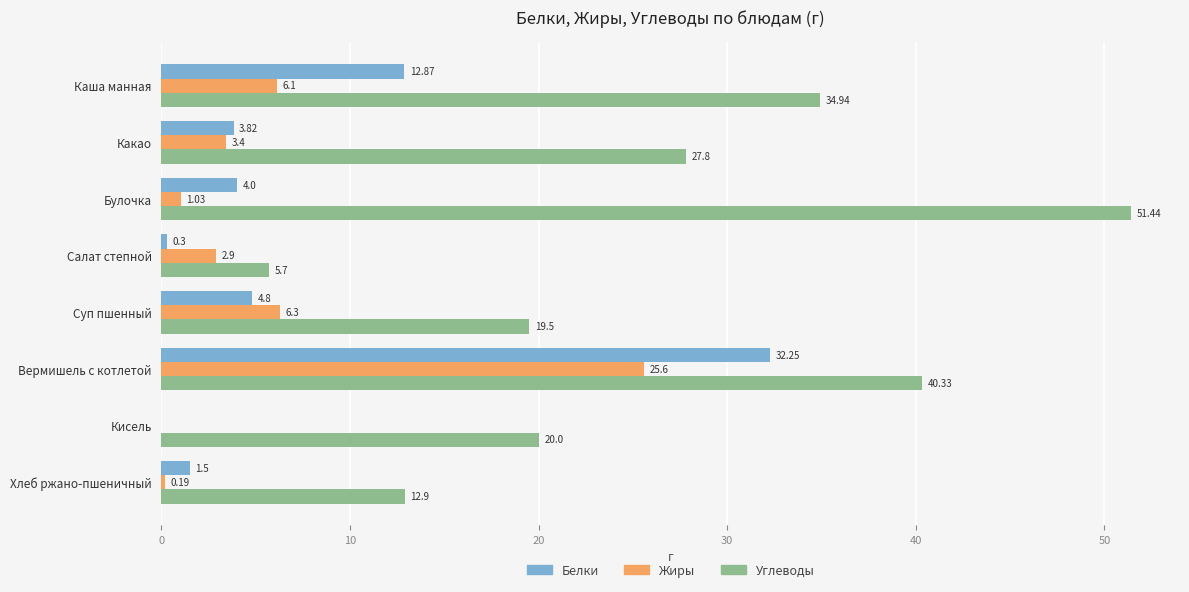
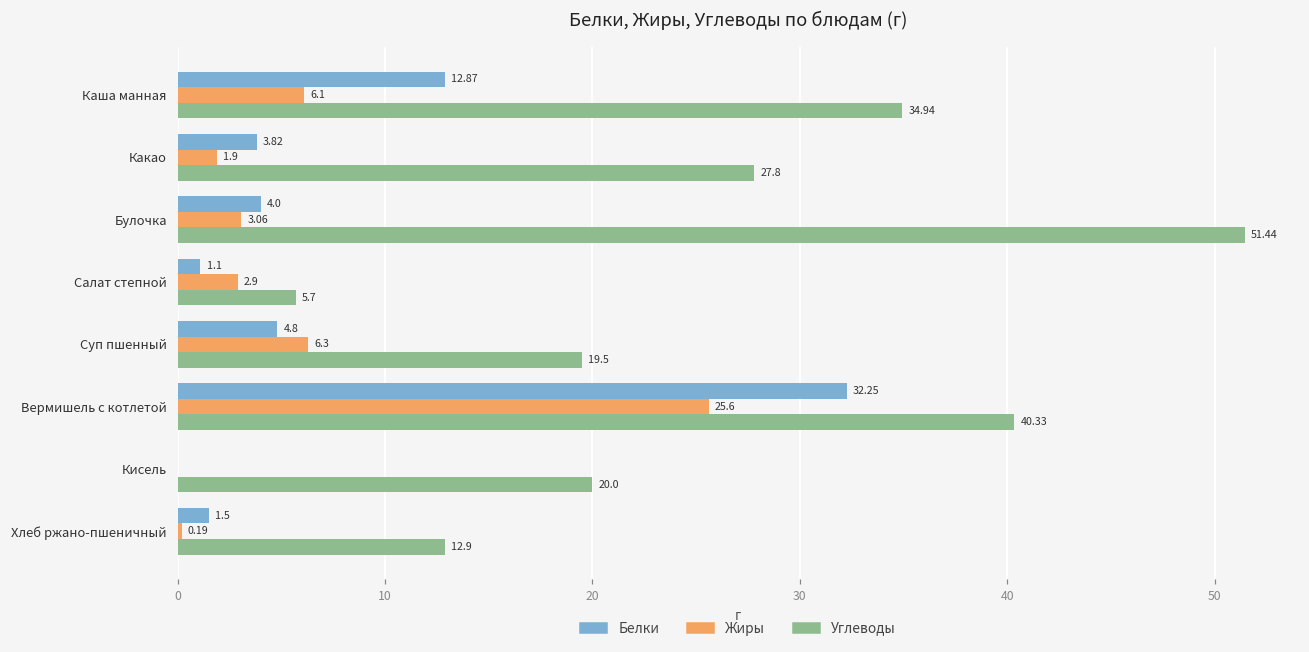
  {
    "Белки": {
      "Каша манная": 12.87,
      "Какао": 3.82,
      "Булочка": 4.0,
-     "Салат степной": 0.3,
+     "Салат степной": 1.1,
      "Суп пшенный": 4.8,
      "Вермишель с котлетой": 32.25,
      "Хлеб ржано-пшеничный": 1.5
    },
    "Жиры": {
      "Каша манная": 6.1,
-     "Какао": 3.4,
-     "Булочка": 1.03,
+     "Какао": 1.9,
+     "Булочка": 3.06,
      "Салат степной": 2.9,
      "Суп пшенный": 6.3,
      "Вермишель с котлетой": 25.6,
      "Хлеб ржано-пшеничный": 0.19
    },
    "Углеводы": {
      "Каша манная": 34.94,
      "Какао": 27.8,
      "Булочка": 51.44,
      "Салат степной": 5.7,
      "Суп пшенный": 19.5,
      "Вермишель с котлетой": 40.33,
      "Кисель": 20.0,
      "Хлеб ржано-пшеничный": 12.9
    }
  }
